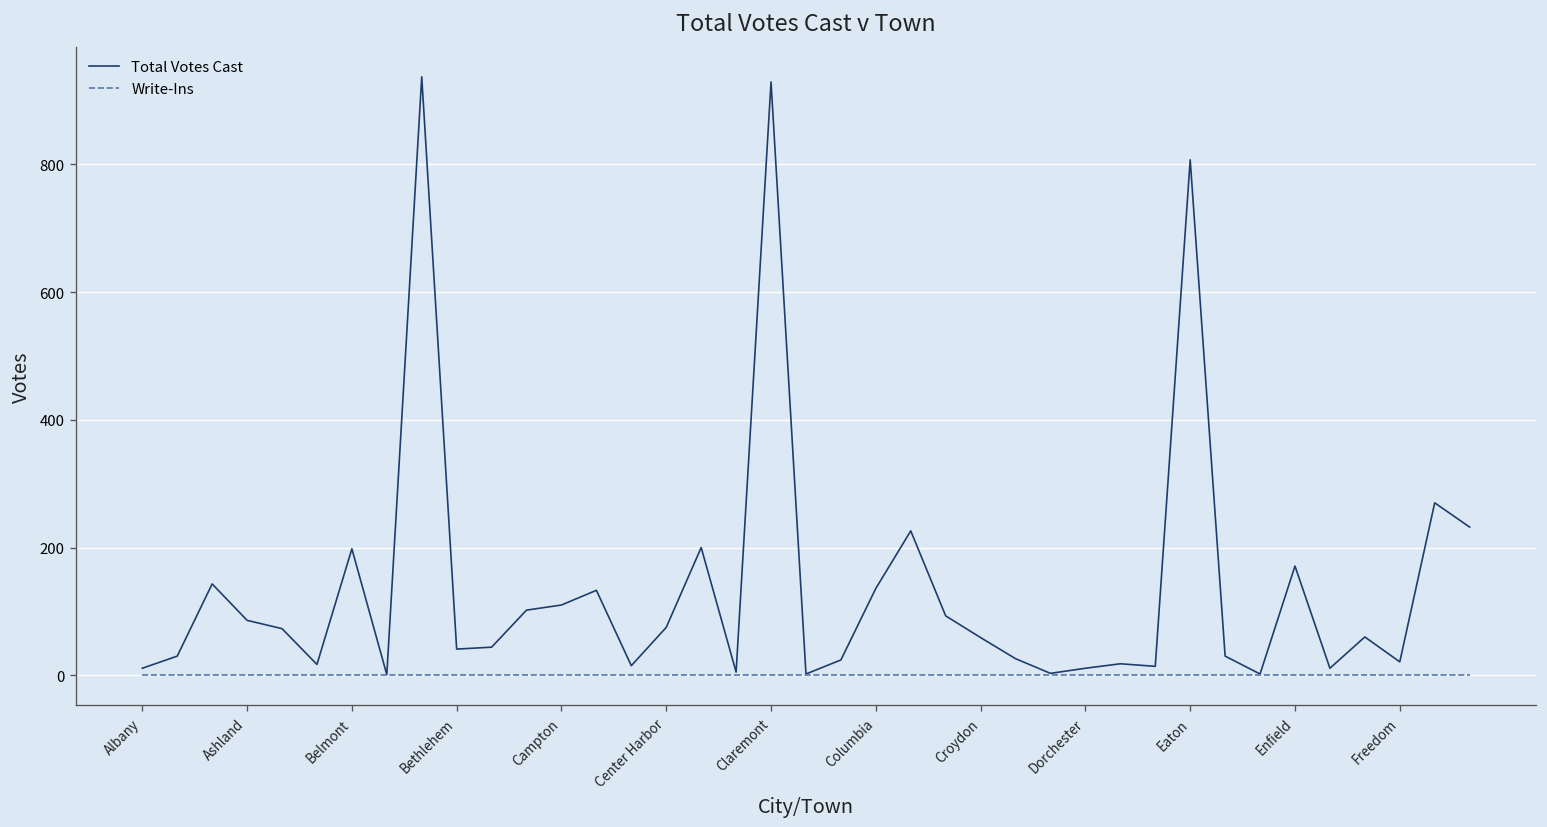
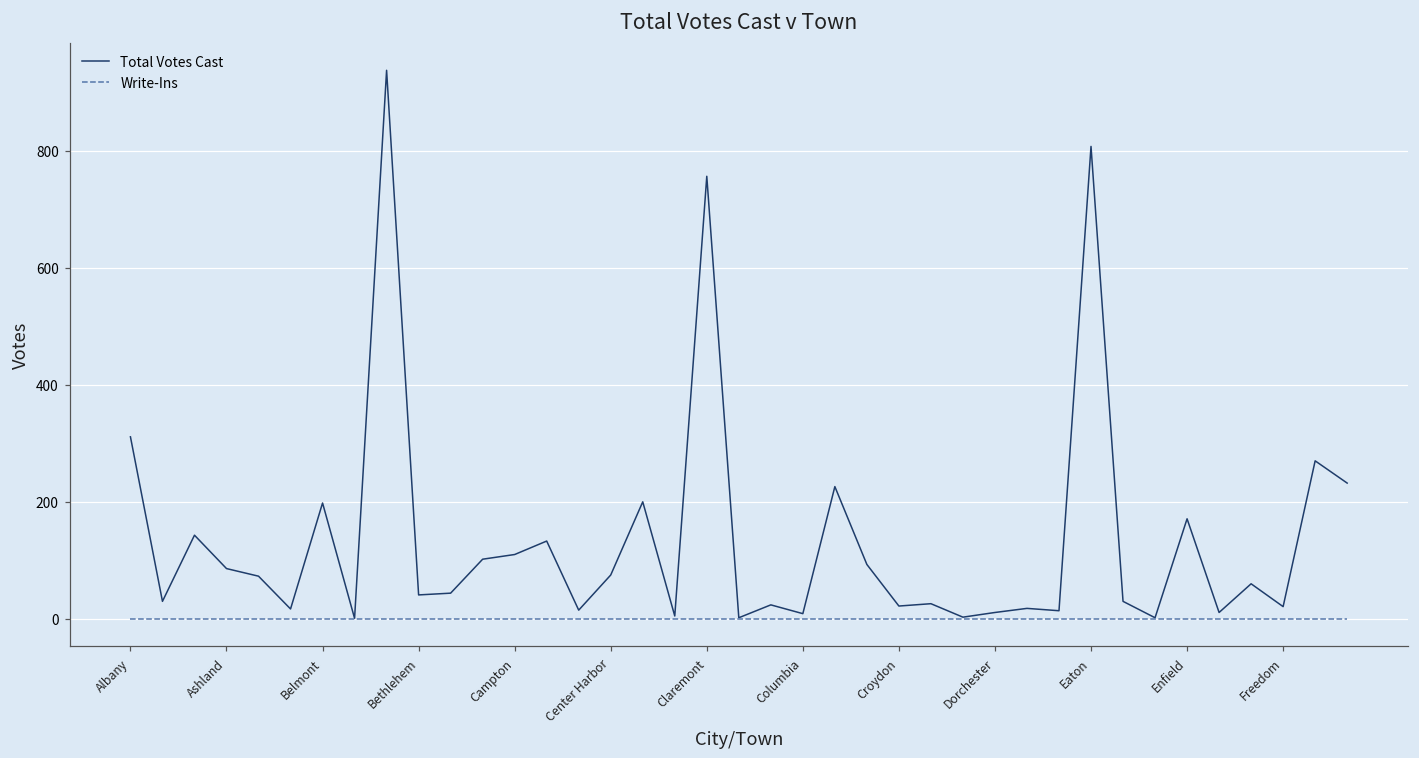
  {
    "Total Votes Cast": {
-     "Albany": 10,
+     "Albany": 310,
      "Ashland": 90,
      "Belmont": 200,
      "Bethlehem": 40,
      "Campton": 110,
      "Center Harbor": 80,
-     "Claremont": 930,
-     "Columbia": 140,
-     "Croydon": 60,
+     "Claremont": 760,
+     "Columbia": 10,
+     "Croydon": 20,
      "Dorchester": 10,
      "Eaton": 810,
      "Enfield": 170,
      "Freedom": 20
    },
    "Write-Ins": {
      "Albany": 0,
      "Ashland": 0,
      "Belmont": 0,
      "Bethlehem": 0,
      "Campton": 0,
      "Center Harbor": 0,
      "Claremont": 0,
      "Columbia": 0,
      "Croydon": 0,
      "Dorchester": 0,
      "Eaton": 0,
      "Enfield": 0,
      "Freedom": 0
    }
  }
